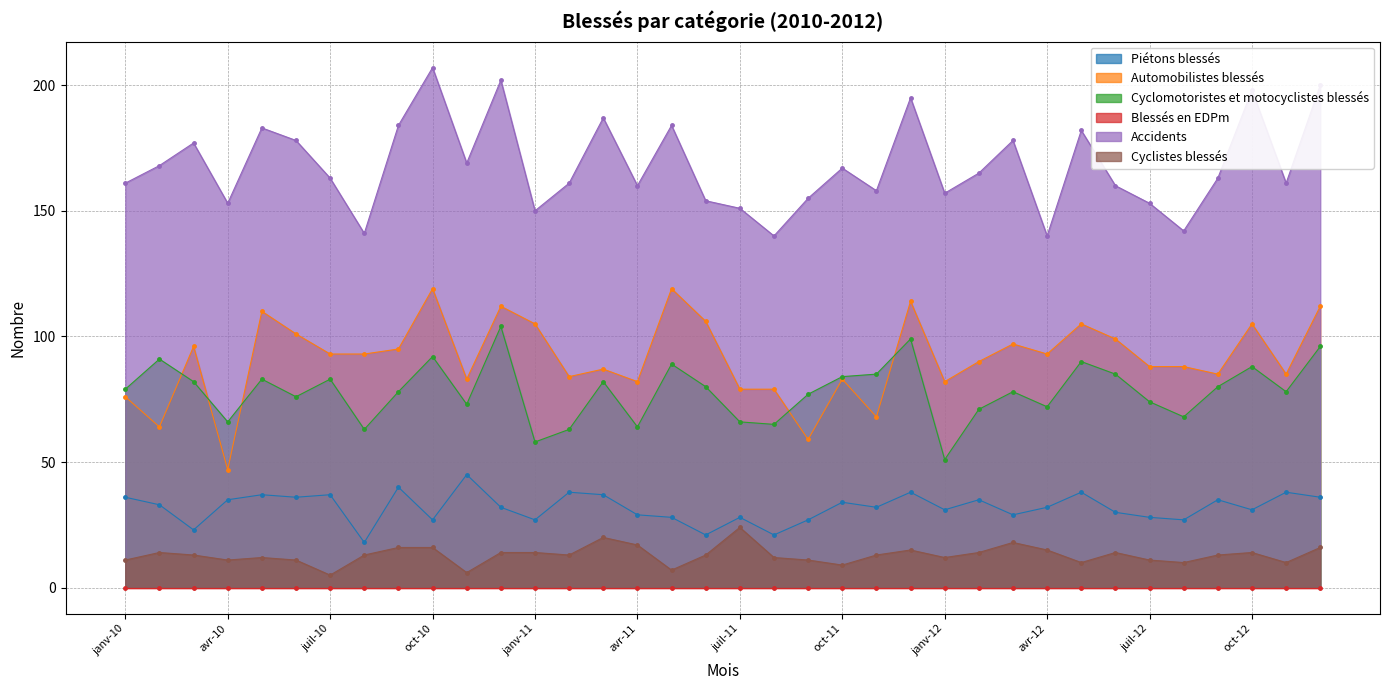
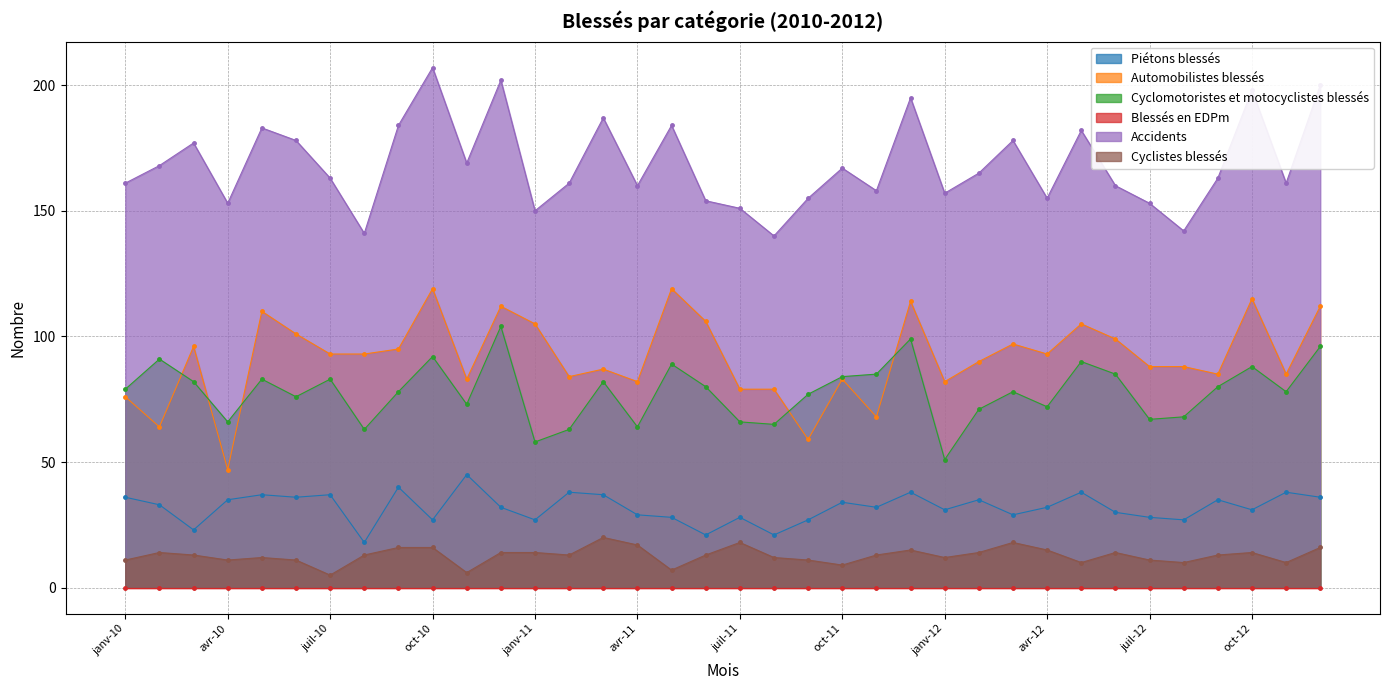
  {
    "Piétons blessés": {
      "janv-10": 36,
      "avr-10": 35,
      "juil-10": 37,
      "oct-10": 27,
      "janv-11": 27,
      "avr-11": 29,
      "juil-11": 28,
      "oct-11": 34,
      "janv-12": 31,
      "avr-12": 32,
      "juil-12": 28,
      "oct-12": 31
    },
    "Automobilistes blessés": {
      "janv-10": 76,
      "avr-10": 47,
      "juil-10": 93,
      "oct-10": 119,
      "janv-11": 105,
      "avr-11": 82,
      "juil-11": 79,
      "janv-12": 82,
      "avr-12": 93,
      "juil-12": 88,
-     "oct-12": 105
+     "oct-12": 115
    },
    "Cyclomotoristes et motocyclistes blessés": {
      "janv-10": 79,
      "avr-10": 66,
      "juil-10": 83,
      "oct-10": 92,
      "janv-11": 58,
      "avr-11": 64,
      "juil-11": 66,
      "janv-12": 51,
      "avr-12": 72,
-     "juil-12": 74,
+     "juil-12": 67,
      "oct-12": 88
    },
    "Blessés en EDPm": {
      "janv-10": 0,
      "avr-10": 0,
      "juil-10": 0,
      "oct-10": 0,
      "janv-11": 0,
      "avr-11": 0,
      "juil-11": 0,
      "oct-11": 0,
      "janv-12": 0,
      "avr-12": 0,
      "juil-12": 0,
      "oct-12": 0
    },
    "Accidents": {
      "janv-10": 161,
      "avr-10": 153,
      "juil-10": 163,
      "oct-10": 207,
      "janv-11": 150,
      "avr-11": 160,
      "juil-11": 151,
      "oct-11": 167,
      "janv-12": 157,
-     "avr-12": 140,
+     "avr-12": 155,
      "juil-12": 153
    },
    "Cyclistes blessés": {
      "janv-10": 11,
      "avr-10": 11,
      "juil-10": 5,
      "oct-10": 16,
      "janv-11": 14,
      "avr-11": 17,
-     "juil-11": 24,
+     "juil-11": 18,
      "oct-11": 9,
      "janv-12": 12,
      "avr-12": 15,
      "juil-12": 11,
      "oct-12": 14
    }
  }
